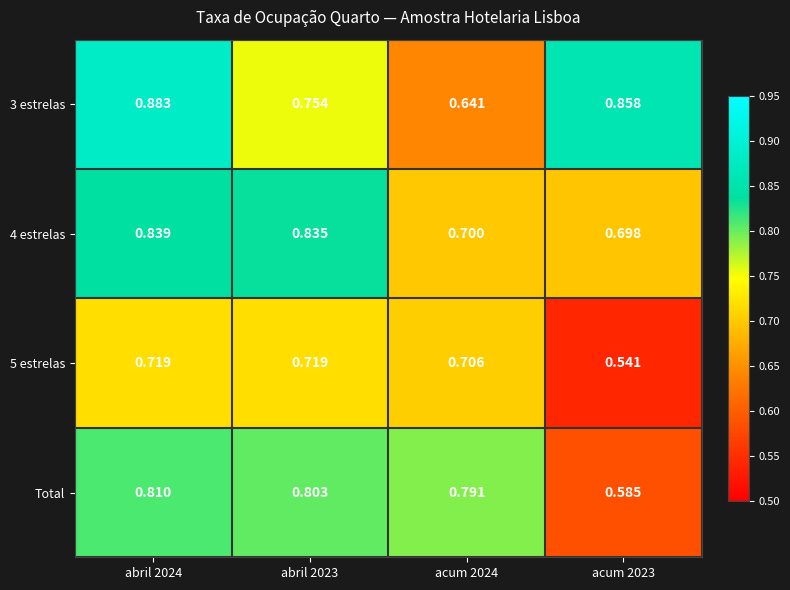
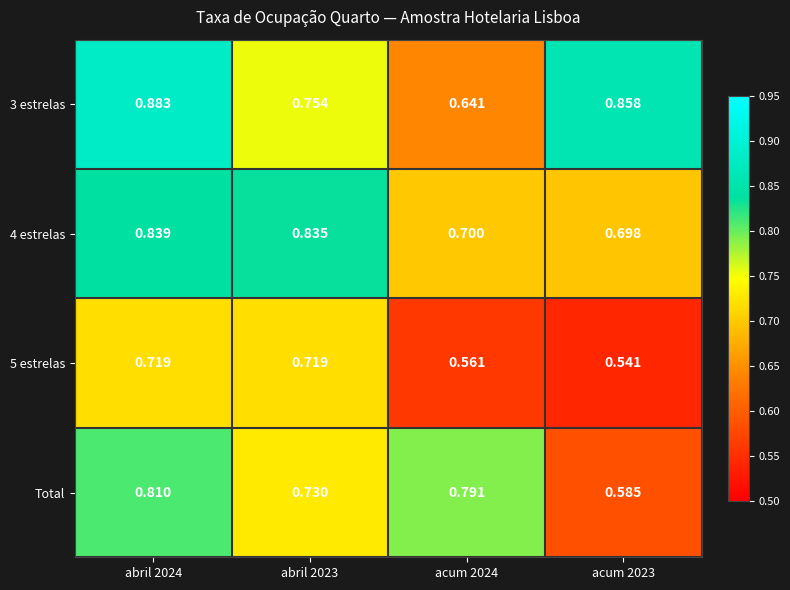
  {
    "3 estrelas": {
      "abril 2024": 0.883,
      "abril 2023": 0.754,
      "acum 2024": 0.641,
      "acum 2023": 0.858
    },
    "4 estrelas": {
      "abril 2024": 0.839,
      "abril 2023": 0.835,
      "acum 2024": 0.700,
      "acum 2023": 0.698
    },
    "5 estrelas": {
      "abril 2024": 0.719,
      "abril 2023": 0.719,
-     "acum 2024": 0.706,
+     "acum 2024": 0.561,
      "acum 2023": 0.541
    },
    "Total": {
      "abril 2024": 0.810,
-     "abril 2023": 0.803,
+     "abril 2023": 0.730,
      "acum 2024": 0.791,
      "acum 2023": 0.585
    }
  }
